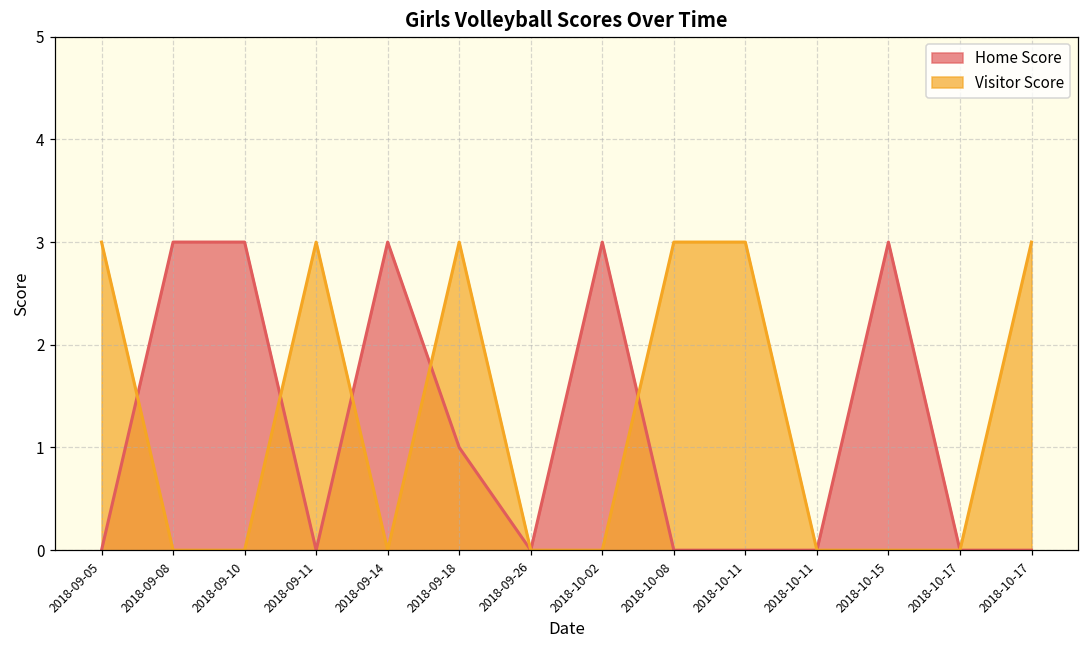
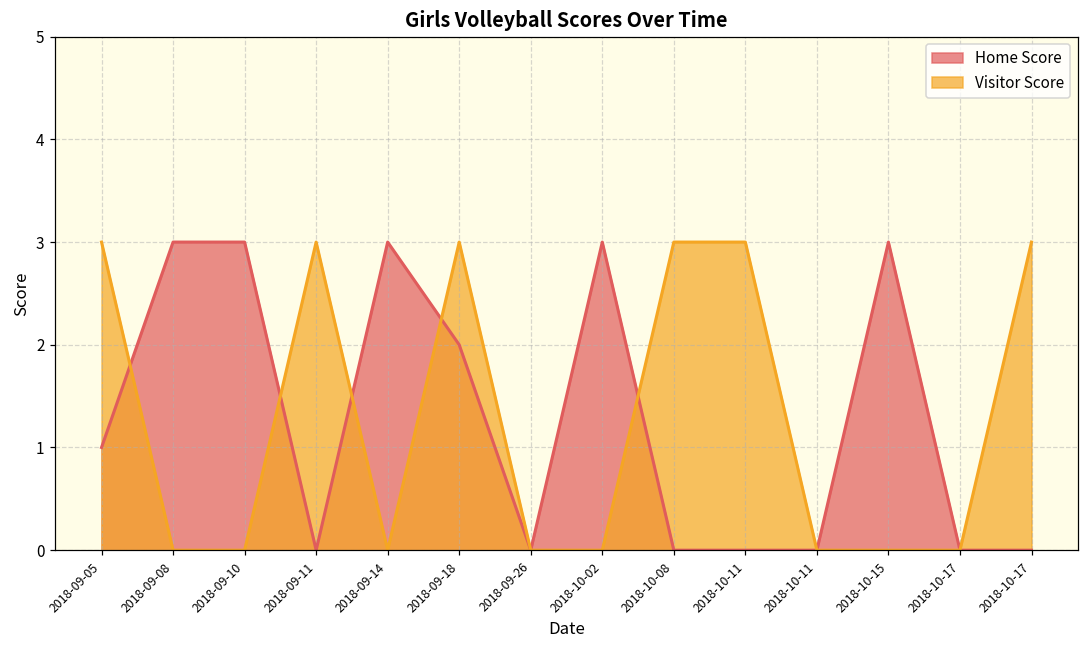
  {
    "Home Score": {
-     "2018-09-05": 0,
+     "2018-09-05": 1,
      "2018-09-08": 3,
      "2018-09-10": 3,
      "2018-09-11": 0,
      "2018-09-14": 3,
-     "2018-09-18": 1,
+     "2018-09-18": 2,
      "2018-10-02": 3,
      "2018-10-08": 0,
      "2018-10-15": 3
    },
    "Visitor Score": {
      "2018-09-05": 3,
      "2018-09-08": 0,
      "2018-09-10": 0,
      "2018-09-11": 3,
      "2018-09-14": 0,
      "2018-09-18": 3,
      "2018-10-02": 0,
      "2018-10-08": 3,
      "2018-10-15": 0
    }
  }
